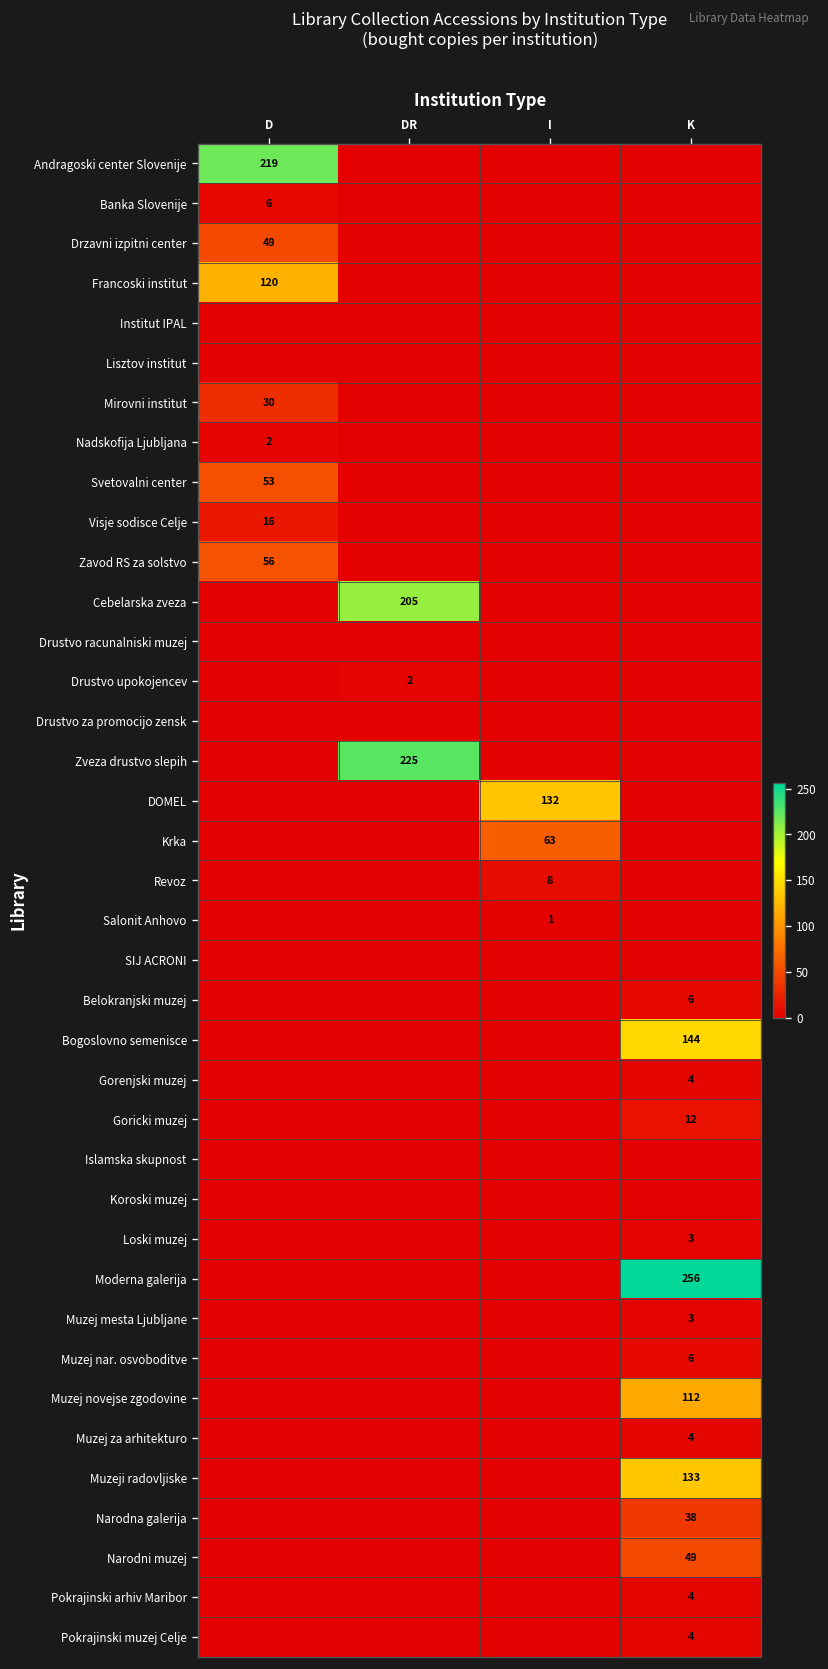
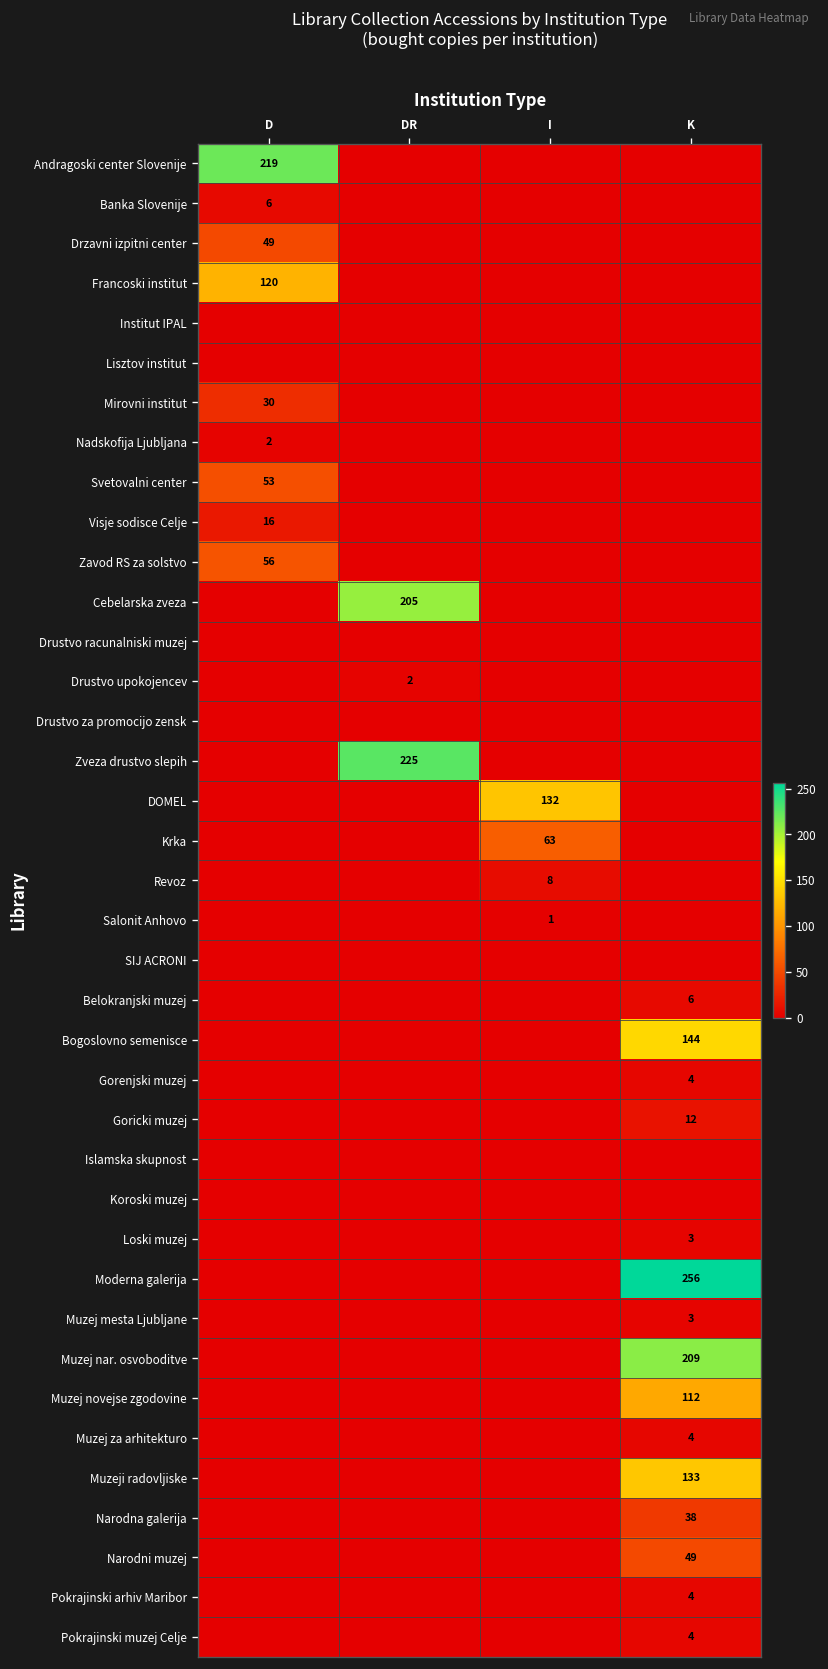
  {
    "Andragoski center Slovenije": {
      "D": 219
    },
    "Banka Slovenije": {
      "D": 6
    },
    "Drzavni izpitni center": {
      "D": 49
    },
    "Francoski institut": {
      "D": 120
    },
    "Mirovni institut": {
      "D": 30
    },
    "Nadskofija Ljubljana": {
      "D": 2
    },
    "Svetovalni center": {
      "D": 53
    },
    "Visje sodisce Celje": {
      "D": 16
    },
    "Zavod RS za solstvo": {
      "D": 56
    },
    "Cebelarska zveza": {
      "DR": 205
    },
    "Drustvo upokojencev": {
      "DR": 2
    },
    "Zveza drustvo slepih": {
      "DR": 225
    },
    "DOMEL": {
      "I": 132
    },
    "Krka": {
      "I": 63
    },
    "Revoz": {
      "I": 8
    },
    "Salonit Anhovo": {
      "I": 1
    },
    "Belokranjski muzej": {
      "K": 6
    },
    "Bogoslovno semenisce": {
      "K": 144
    },
    "Gorenjski muzej": {
      "K": 4
    },
    "Goricki muzej": {
      "K": 12
    },
    "Loski muzej": {
      "K": 3
    },
    "Moderna galerija": {
      "K": 256
    },
    "Muzej mesta Ljubljane": {
      "K": 3
    },
    "Muzej nar. osvoboditve": {
-     "K": 6
+     "K": 209
    },
    "Muzej novejse zgodovine": {
      "K": 112
    },
    "Muzej za arhitekturo": {
      "K": 4
    },
    "Muzeji radovljiske": {
      "K": 133
    },
    "Narodna galerija": {
      "K": 38
    },
    "Narodni muzej": {
      "K": 49
    },
    "Pokrajinski arhiv Maribor": {
      "K": 4
    },
    "Pokrajinski muzej Celje": {
      "K": 4
    }
  }
